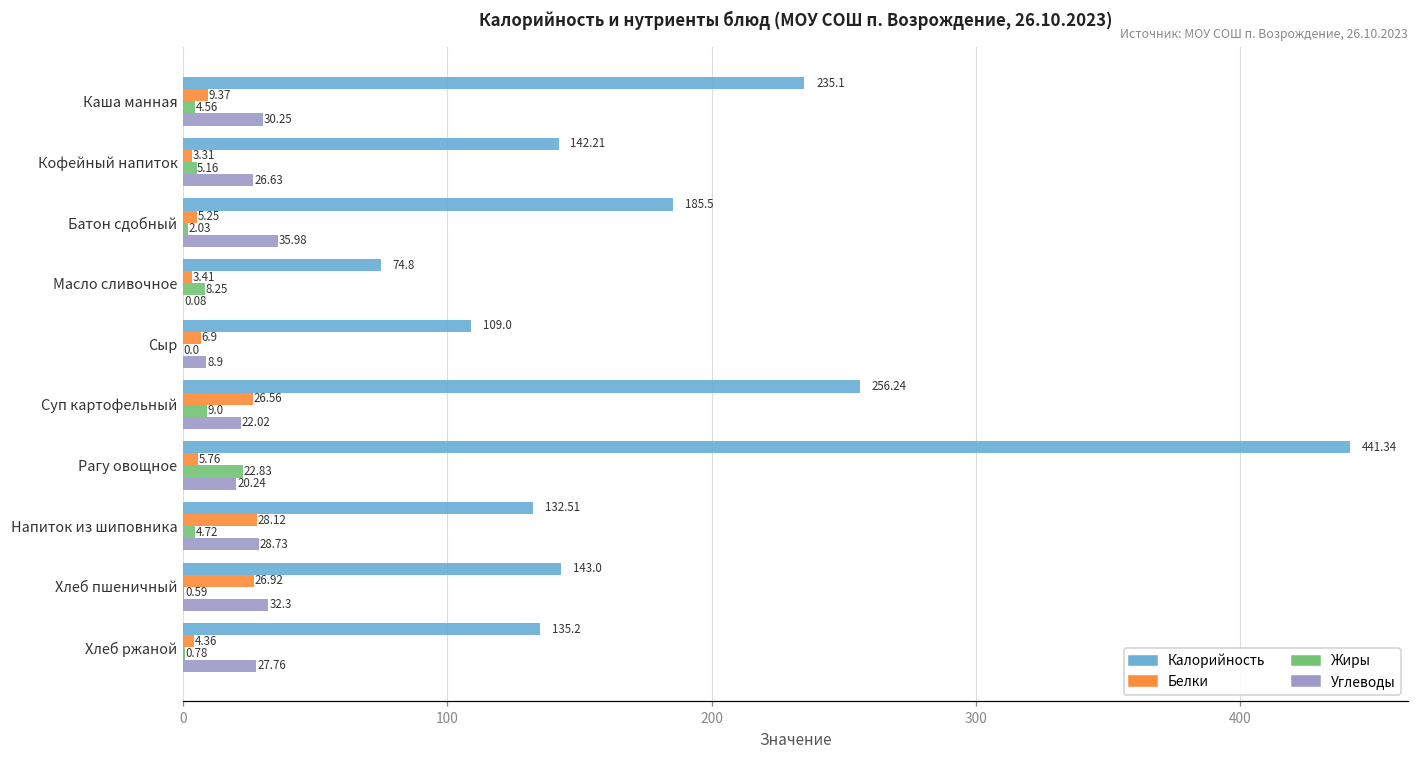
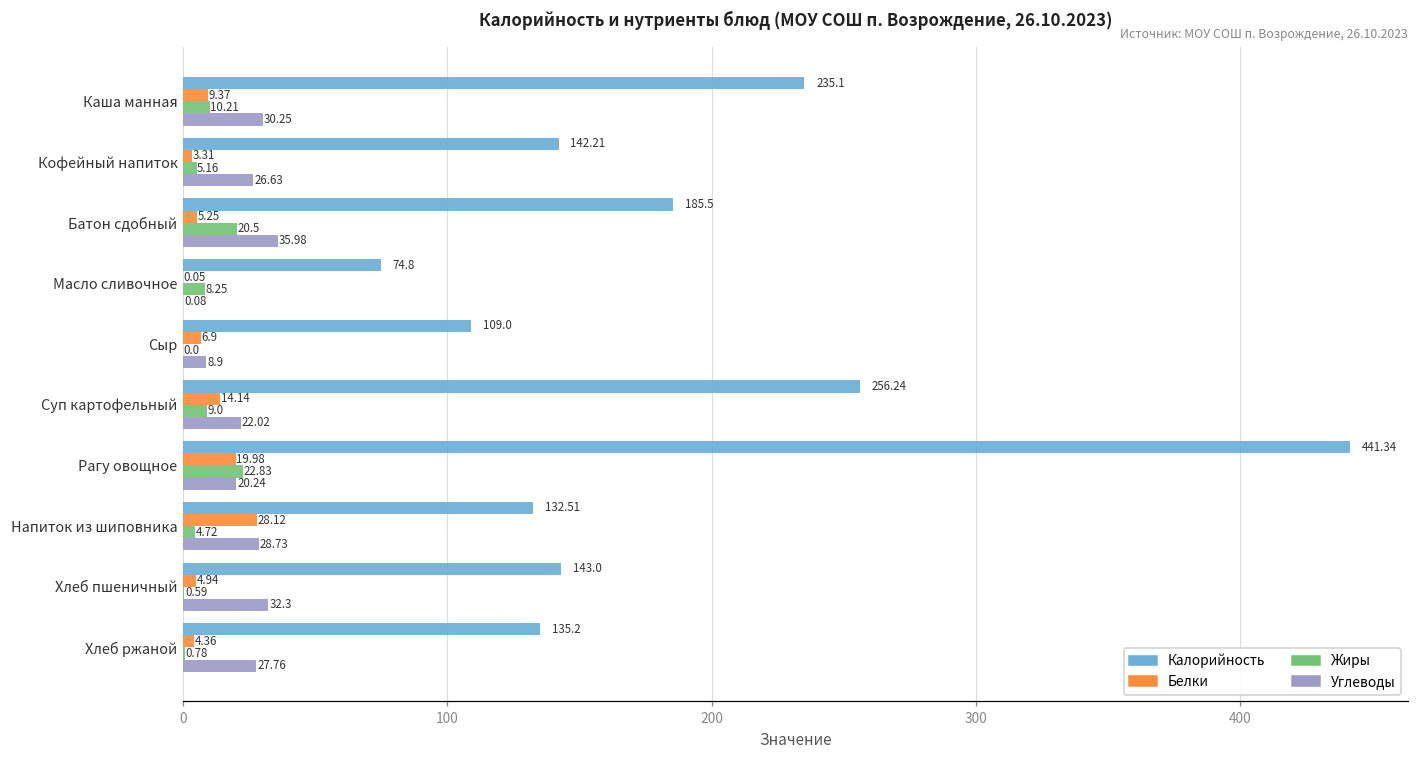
  {
    "Белки": {
      "Каша манная": 9.37,
      "Кофейный напиток": 3.31,
      "Батон сдобный": 5.25,
-     "Масло сливочное": 3.41,
+     "Масло сливочное": 0.05,
      "Сыр": 6.9,
-     "Суп картофельный": 26.56,
-     "Рагу овощное": 5.76,
+     "Суп картофельный": 14.14,
+     "Рагу овощное": 19.98,
      "Напиток из шиповника": 28.12,
-     "Хлеб пшеничный": 26.92,
+     "Хлеб пшеничный": 4.94,
      "Хлеб ржаной": 4.36
    },
    "Жиры": {
-     "Каша манная": 4.56,
+     "Каша манная": 10.21,
      "Кофейный напиток": 5.16,
-     "Батон сдобный": 2.03,
+     "Батон сдобный": 20.5,
      "Масло сливочное": 8.25,
      "Сыр": 0.0,
      "Суп картофельный": 9.0,
      "Рагу овощное": 22.83,
      "Напиток из шиповника": 4.72,
      "Хлеб пшеничный": 0.59,
      "Хлеб ржаной": 0.78
    }
  }
